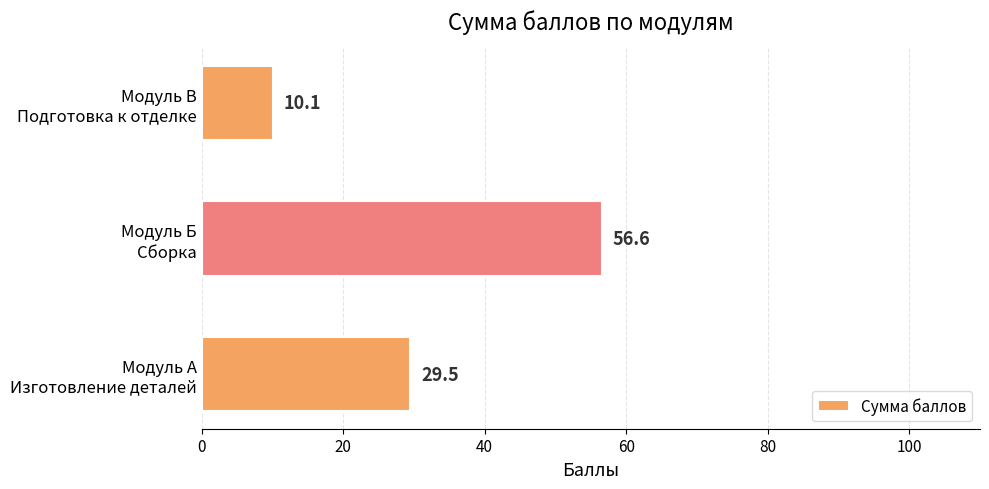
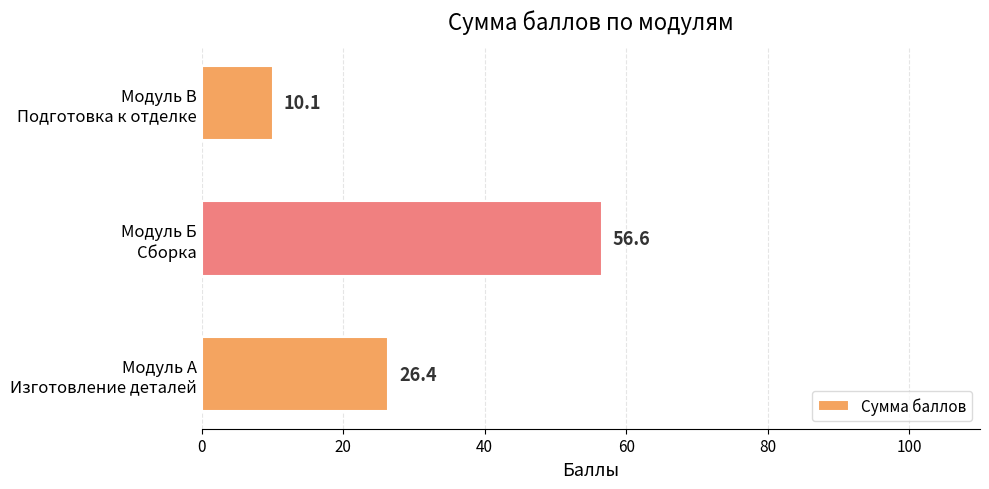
  {
    "Модуль В Подготовка к отделке": 10.1,
    "Модуль Б Сборка": 56.6,
-   "Модуль А Изготовление деталей": 29.5
+   "Модуль А Изготовление деталей": 26.4
  }
